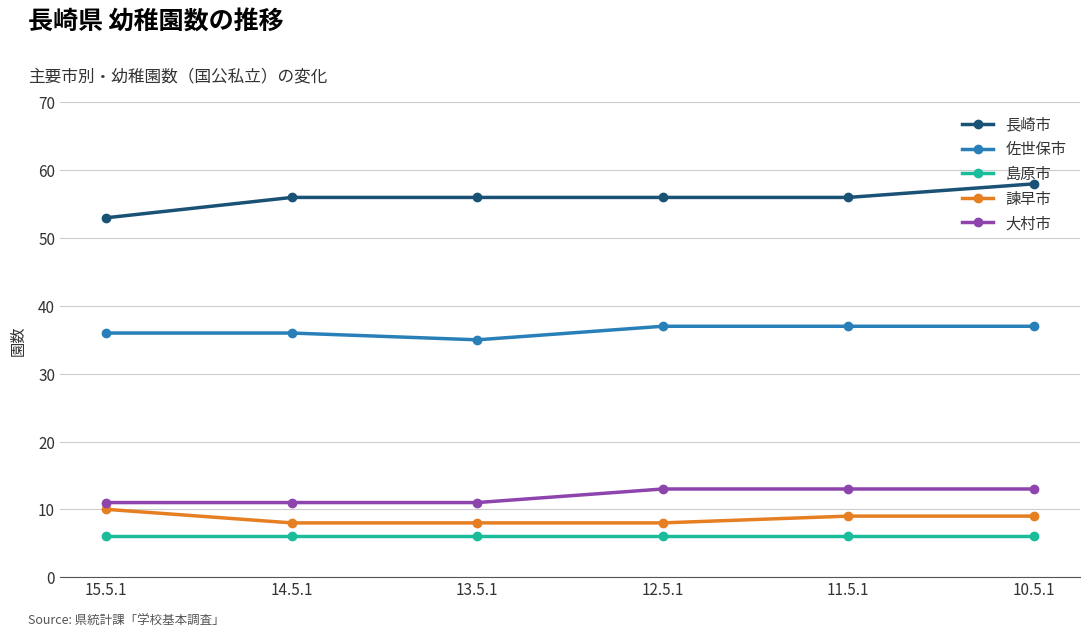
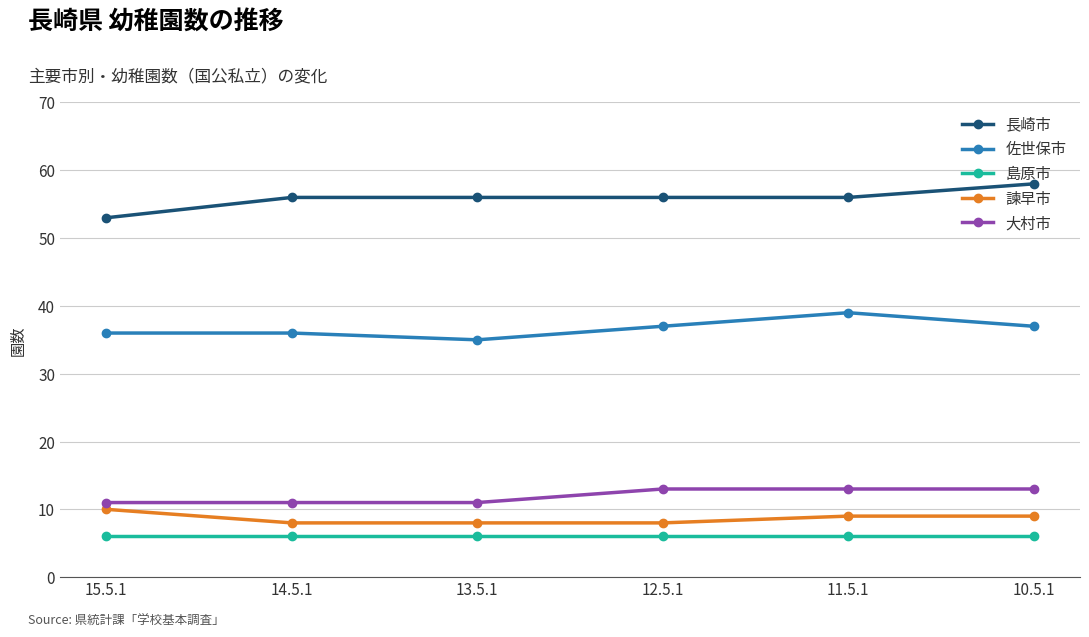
  {
    "長崎市": {
      "15.5.1": 53,
      "14.5.1": 56,
      "13.5.1": 56,
      "12.5.1": 56,
      "11.5.1": 56,
      "10.5.1": 58
    },
    "佐世保市": {
      "15.5.1": 36,
      "14.5.1": 36,
      "13.5.1": 35,
      "12.5.1": 37,
-     "11.5.1": 37,
+     "11.5.1": 39,
      "10.5.1": 37
    },
    "島原市": {
      "15.5.1": 6,
      "14.5.1": 6,
      "13.5.1": 6,
      "12.5.1": 6,
      "11.5.1": 6,
      "10.5.1": 6
    },
    "諫早市": {
      "15.5.1": 10,
      "14.5.1": 8,
      "13.5.1": 8,
      "12.5.1": 8,
      "11.5.1": 9,
      "10.5.1": 9
    },
    "大村市": {
      "15.5.1": 11,
      "14.5.1": 11,
      "13.5.1": 11,
      "12.5.1": 13,
      "11.5.1": 13,
      "10.5.1": 13
    }
  }
